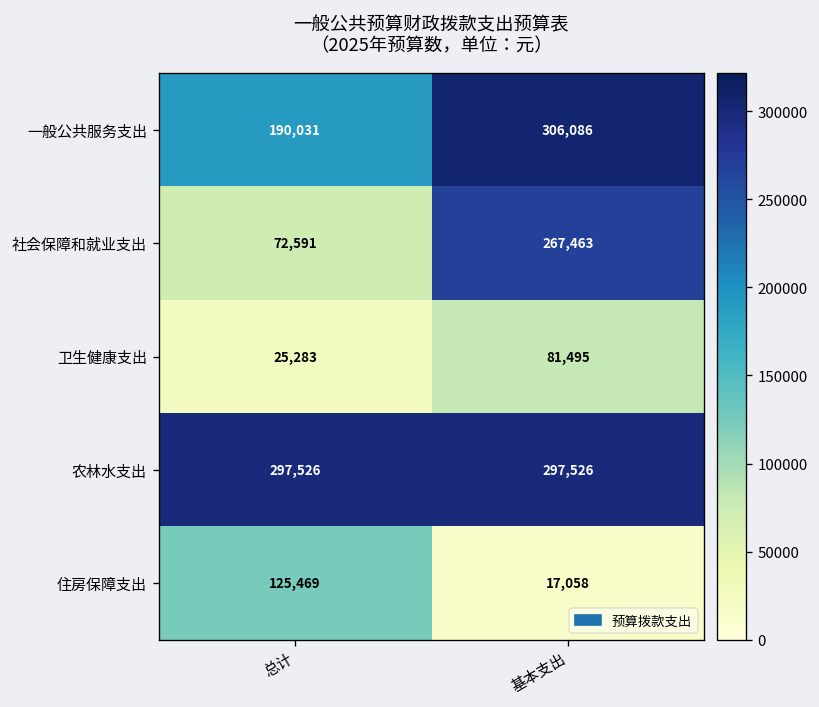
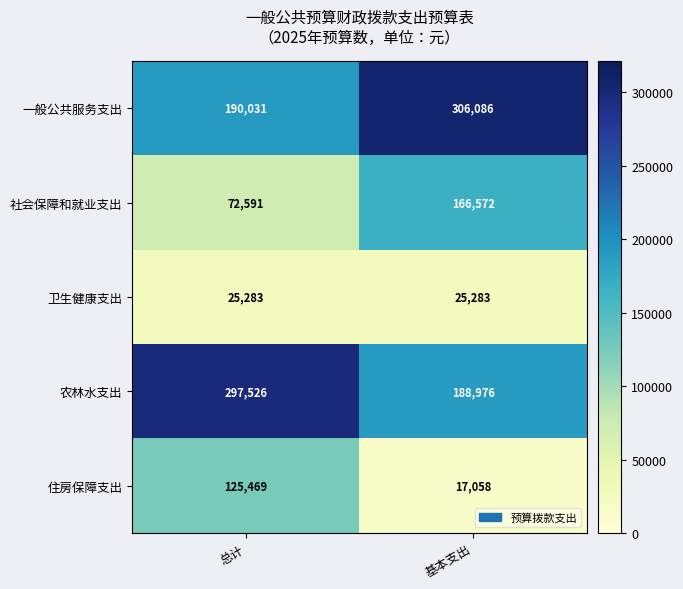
  {
    "一般公共服务支出": {
      "总计": "190,031",
      "基本支出": "306,086"
    },
    "社会保障和就业支出": {
      "总计": "72,591",
-     "基本支出": "267,463"
+     "基本支出": "166,572"
    },
    "卫生健康支出": {
      "总计": "25,283",
-     "基本支出": "81,495"
+     "基本支出": "25,283"
    },
    "农林水支出": {
      "总计": "297,526",
-     "基本支出": "297,526"
+     "基本支出": "188,976"
    },
    "住房保障支出": {
      "总计": "125,469",
      "基本支出": "17,058"
    }
  }
